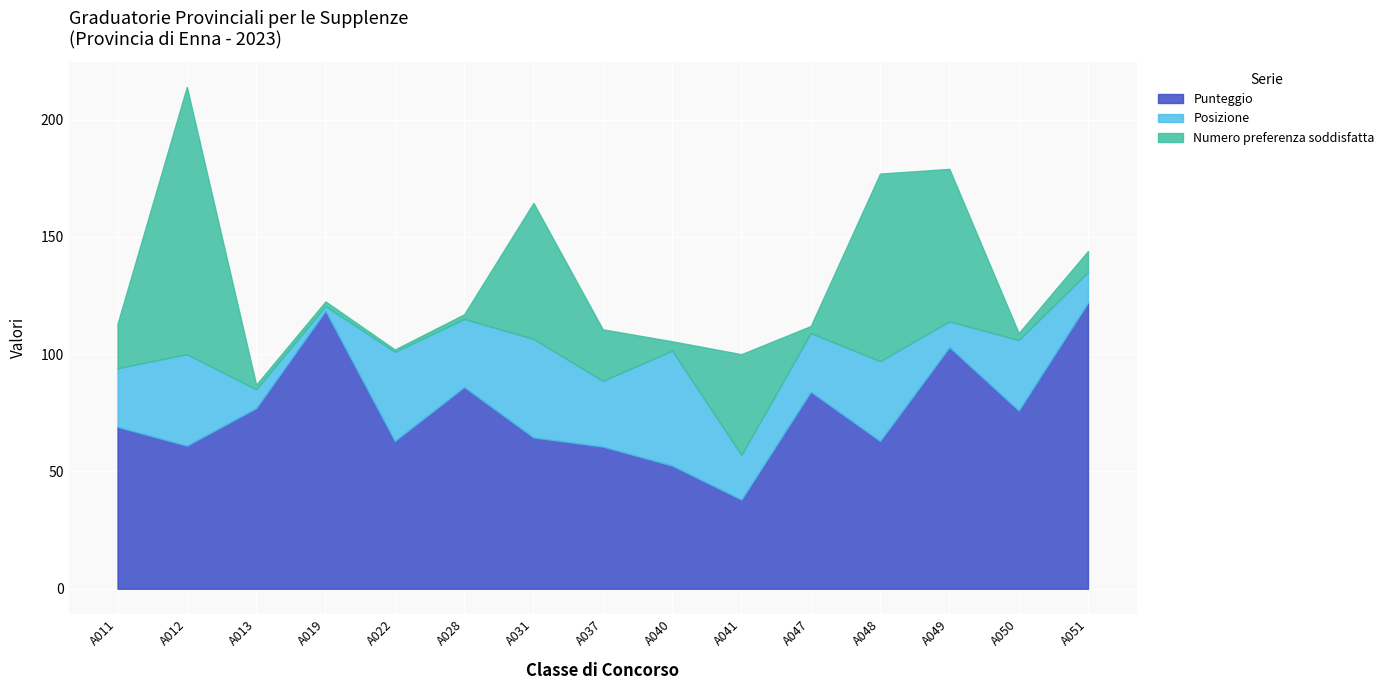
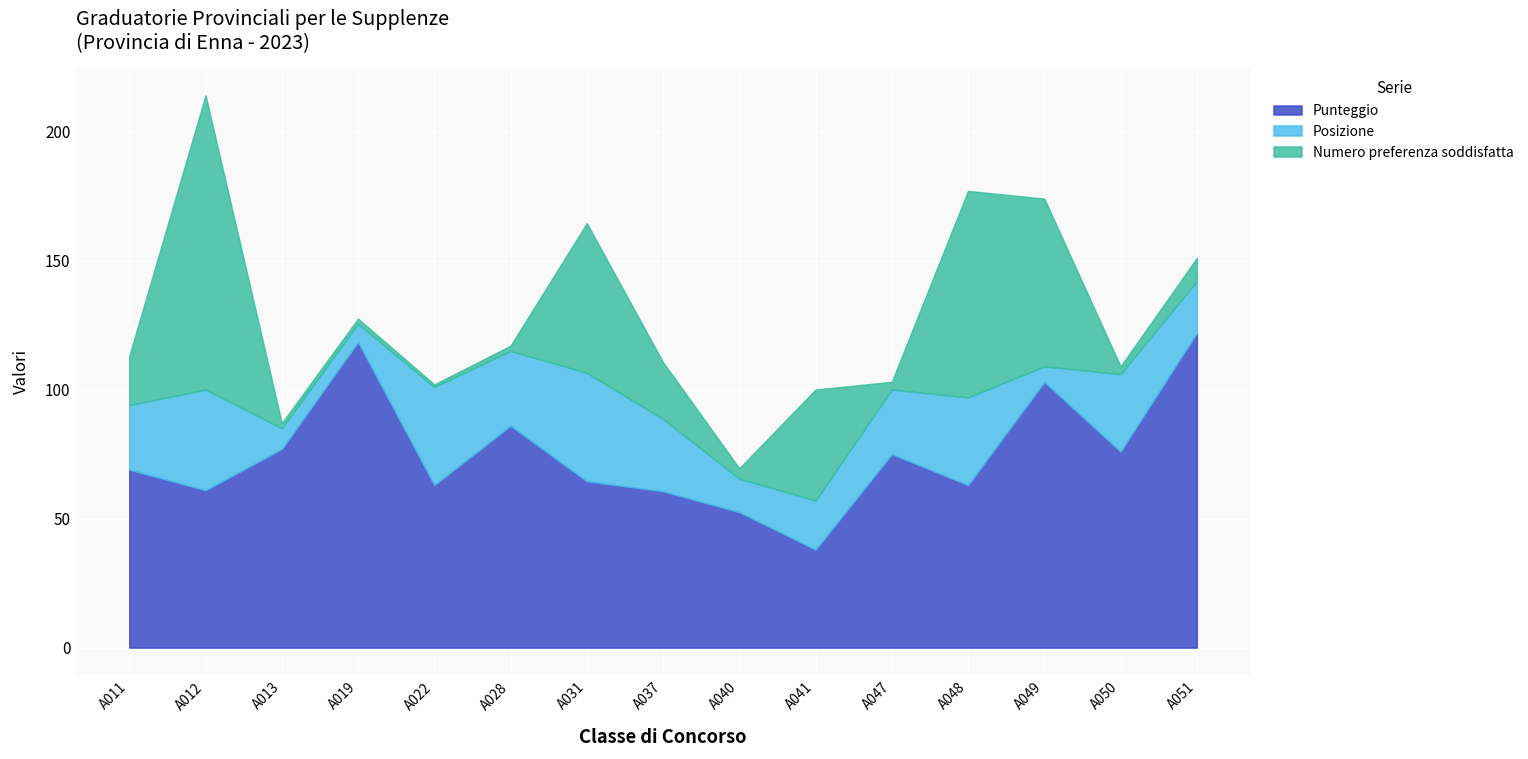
  {
    "Punteggio": {
      "A011": 69,
      "A012": 61,
      "A013": 77,
      "A019": 119,
      "A022": 63,
      "A028": 86,
      "A031": 65,
      "A037": 61,
      "A040": 53,
      "A041": 38,
-     "A047": 84,
+     "A047": 75,
      "A048": 63,
      "A049": 103,
      "A050": 76,
      "A051": 122
    },
    "Posizione": {
      "A011": 25,
      "A012": 39,
      "A013": 8,
-     "A019": 2,
+     "A019": 7,
      "A028": 29,
      "A031": 42,
      "A037": 28,
-     "A040": 49,
+     "A040": 13,
      "A041": 19,
      "A047": 25,
      "A048": 34,
-     "A049": 11,
+     "A049": 6,
      "A050": 30,
-     "A051": 13
+     "A051": 20
    },
    "Numero preferenza soddisfatta": {
      "A011": 19,
      "A012": 114,
      "A013": 2,
      "A019": 2,
      "A028": 2,
      "A031": 58,
      "A037": 22,
      "A040": 4,
      "A041": 43,
      "A047": 3,
      "A048": 80,
      "A049": 65,
      "A050": 3,
      "A051": 9
    }
  }
